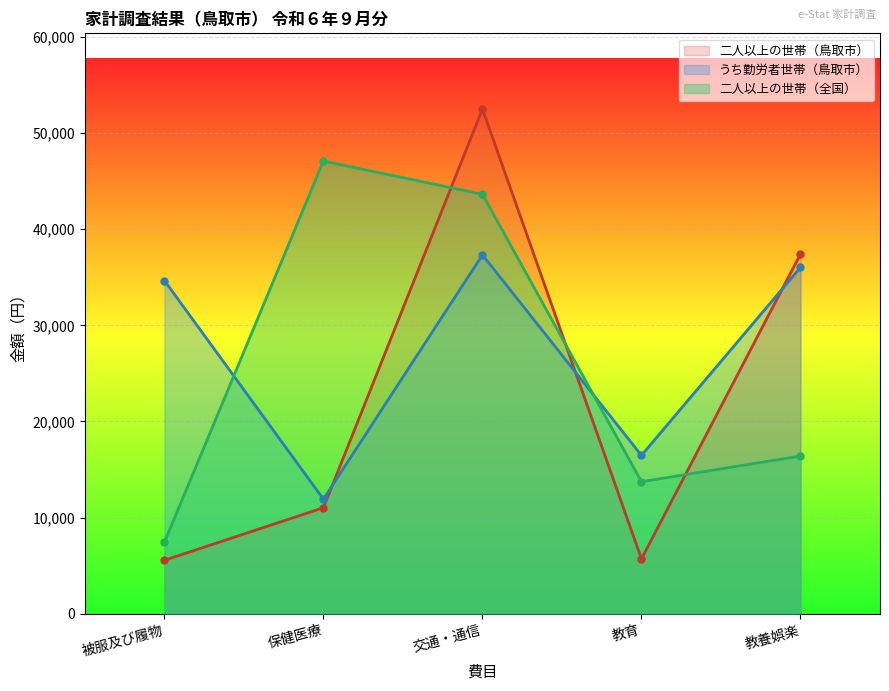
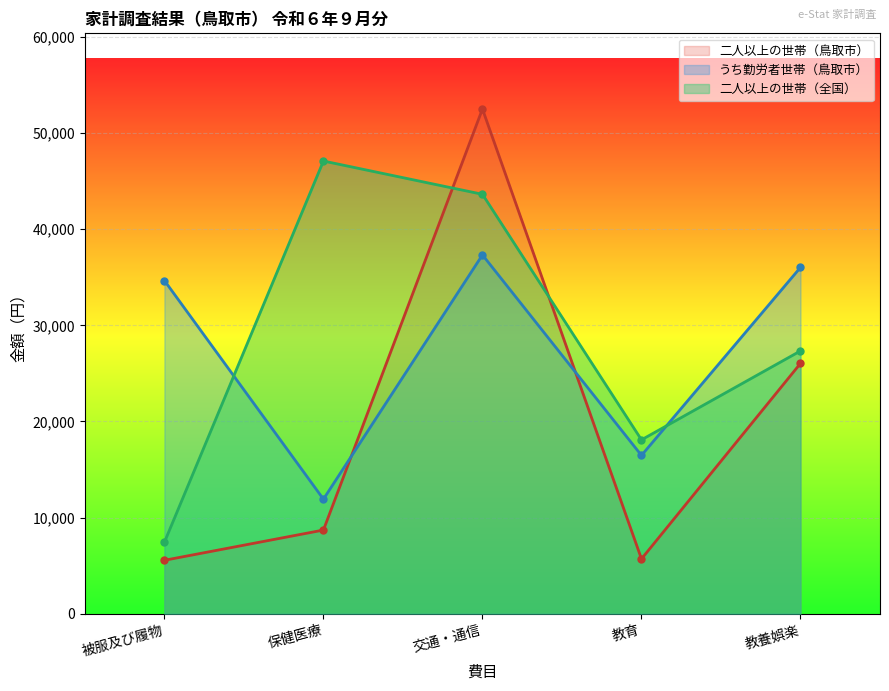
  {
    "二人以上の世帯（鳥取市）": {
      "被服及び履物": "6,000",
-     "保健医療": "11,000",
+     "保健医療": "9,000",
      "交通・通信": "53,000",
      "教育": "6,000",
-     "教養娯楽": "37,000"
+     "教養娯楽": "26,000"
    },
    "うち勤労者世帯（鳥取市）": {
      "被服及び履物": "35,000",
      "保健医療": "12,000",
      "交通・通信": "37,000",
      "教育": "16,000",
      "教養娯楽": "36,000"
    },
    "二人以上の世帯（全国）": {
      "被服及び履物": "7,000",
      "保健医療": "47,000",
      "交通・通信": "44,000",
-     "教育": "14,000",
-     "教養娯楽": "16,000"
+     "教育": "18,000",
+     "教養娯楽": "27,000"
    }
  }
